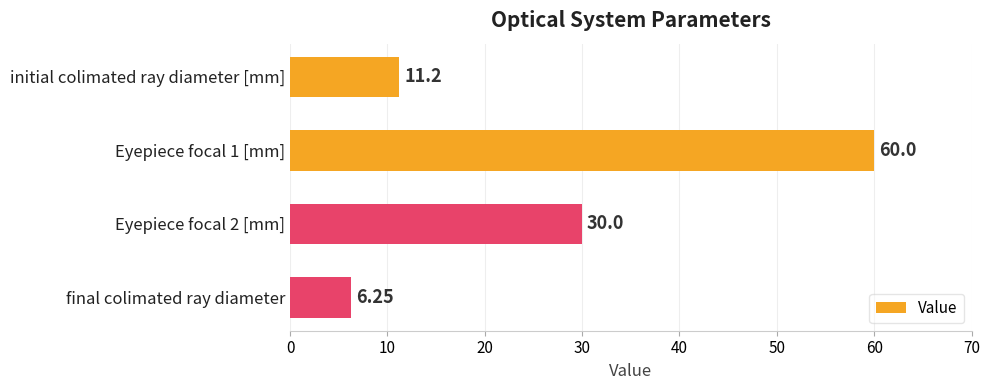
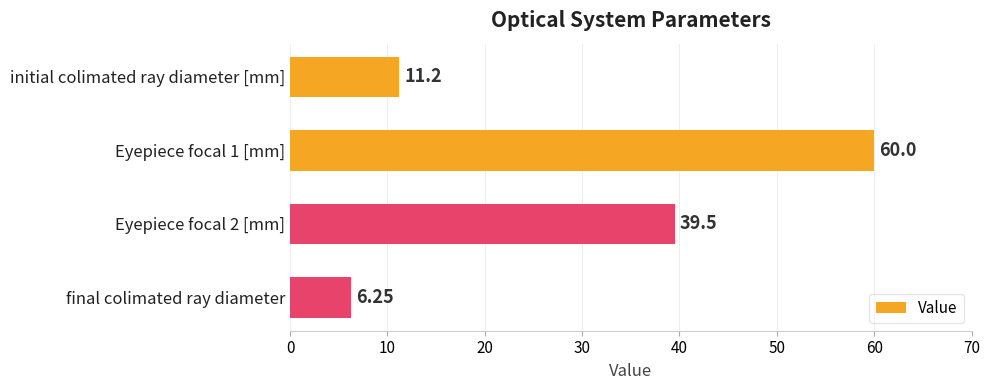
  {
    "initial colimated ray diameter [mm]": 11.2,
    "Eyepiece focal 1 [mm]": 60.0,
-   "Eyepiece focal 2 [mm]": 30.0,
+   "Eyepiece focal 2 [mm]": 39.5,
    "final colimated ray diameter": 6.25
  }
